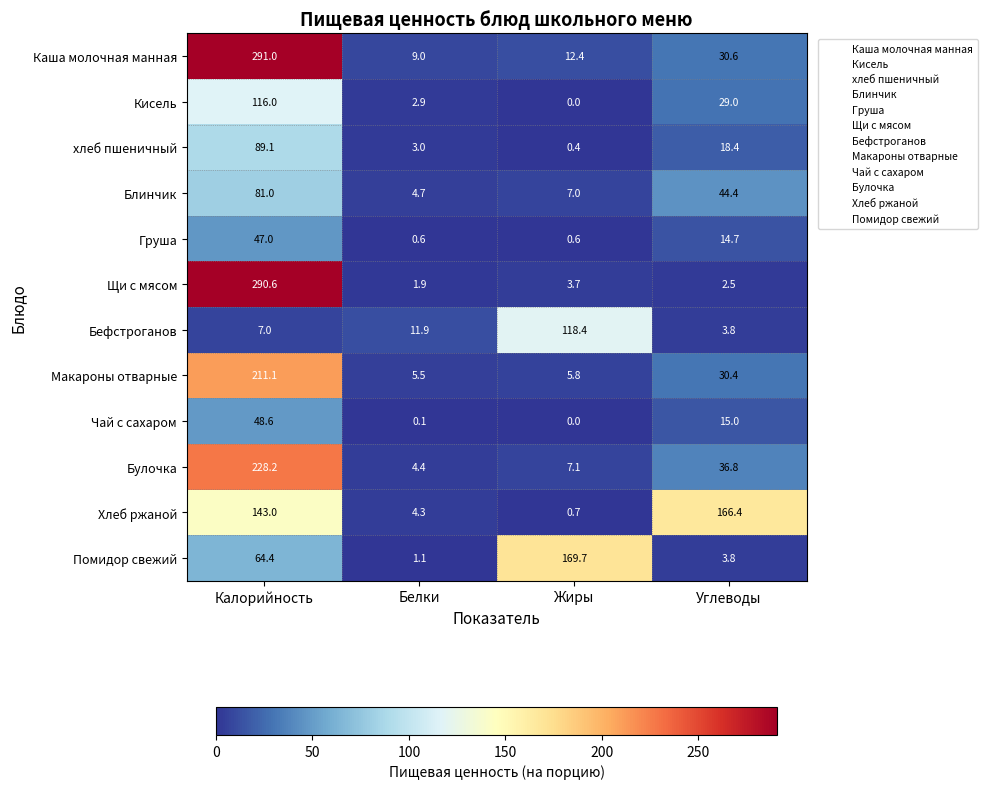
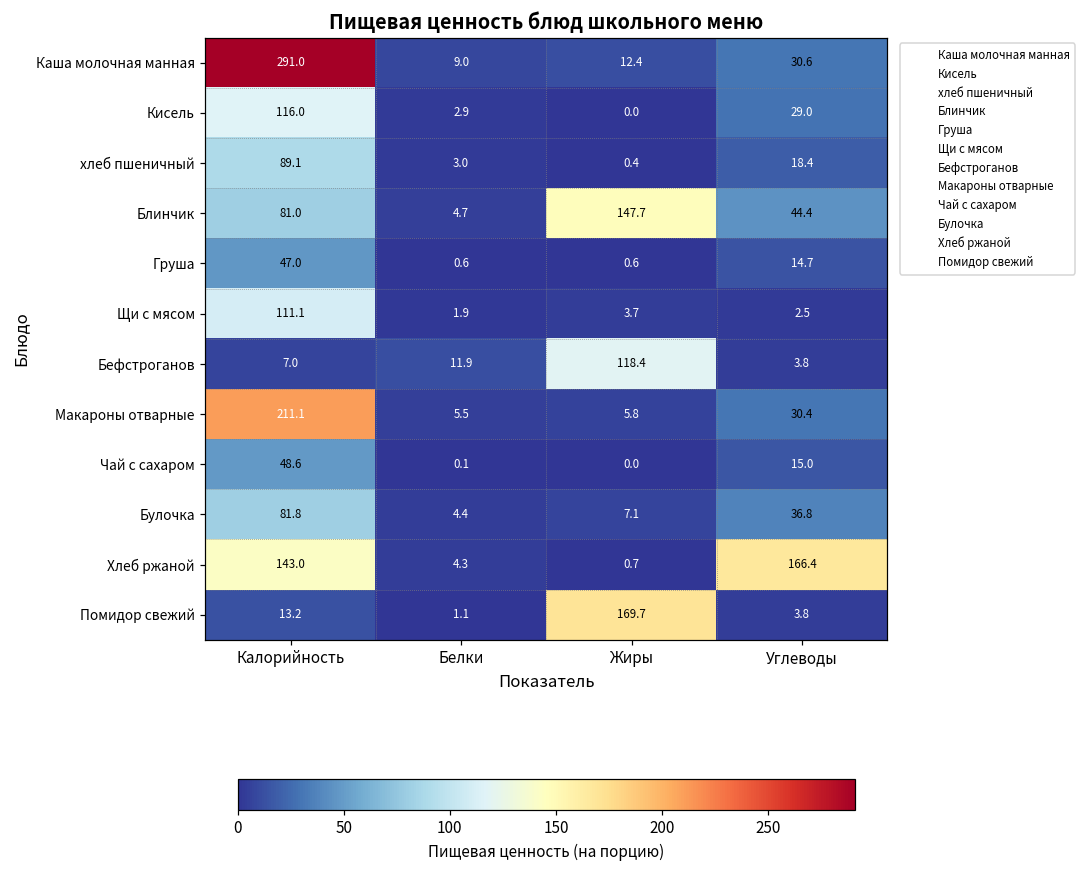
  {
    "Каша молочная манная": {
      "Калорийность": 291.0,
      "Белки": 9.0,
      "Жиры": 12.4,
      "Углеводы": 30.6
    },
    "Кисель": {
      "Калорийность": 116.0,
      "Белки": 2.9,
      "Жиры": 0.0,
      "Углеводы": 29.0
    },
    "хлеб пшеничный": {
      "Калорийность": 89.1,
      "Белки": 3.0,
      "Жиры": 0.4,
      "Углеводы": 18.4
    },
    "Блинчик": {
      "Калорийность": 81.0,
      "Белки": 4.7,
-     "Жиры": 7.0,
+     "Жиры": 147.7,
      "Углеводы": 44.4
    },
    "Груша": {
      "Калорийность": 47.0,
      "Белки": 0.6,
      "Жиры": 0.6,
      "Углеводы": 14.7
    },
    "Щи с мясом": {
-     "Калорийность": 290.6,
+     "Калорийность": 111.1,
      "Белки": 1.9,
      "Жиры": 3.7,
      "Углеводы": 2.5
    },
    "Бефстроганов": {
      "Калорийность": 7.0,
      "Белки": 11.9,
      "Жиры": 118.4,
      "Углеводы": 3.8
    },
    "Макароны отварные": {
      "Калорийность": 211.1,
      "Белки": 5.5,
      "Жиры": 5.8,
      "Углеводы": 30.4
    },
    "Чай с сахаром": {
      "Калорийность": 48.6,
      "Белки": 0.1,
      "Жиры": 0.0,
      "Углеводы": 15.0
    },
    "Булочка": {
-     "Калорийность": 228.2,
+     "Калорийность": 81.8,
      "Белки": 4.4,
      "Жиры": 7.1,
      "Углеводы": 36.8
    },
    "Хлеб ржаной": {
      "Калорийность": 143.0,
      "Белки": 4.3,
      "Жиры": 0.7,
      "Углеводы": 166.4
    },
    "Помидор свежий": {
-     "Калорийность": 64.4,
+     "Калорийность": 13.2,
      "Белки": 1.1,
      "Жиры": 169.7,
      "Углеводы": 3.8
    }
  }
